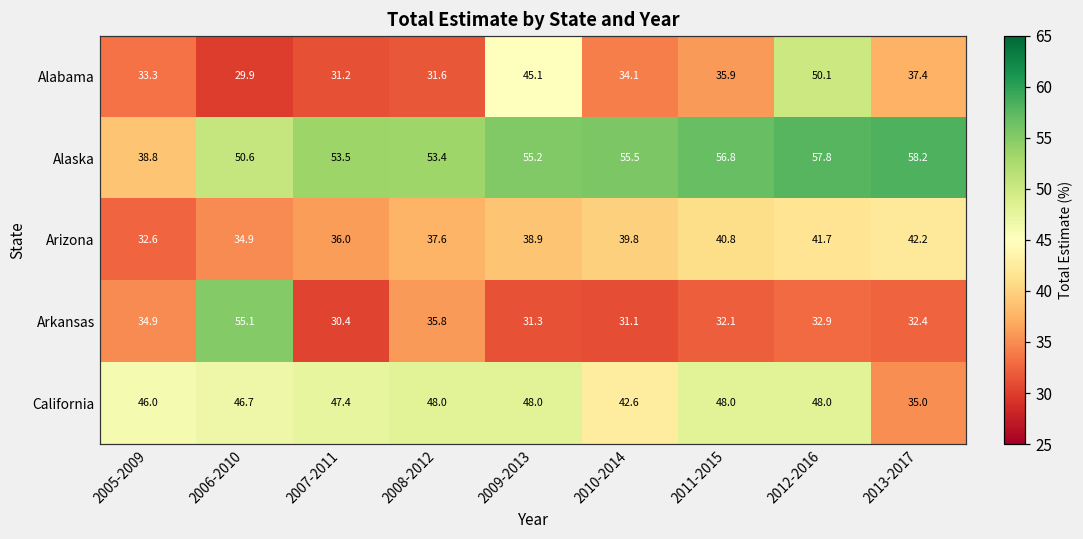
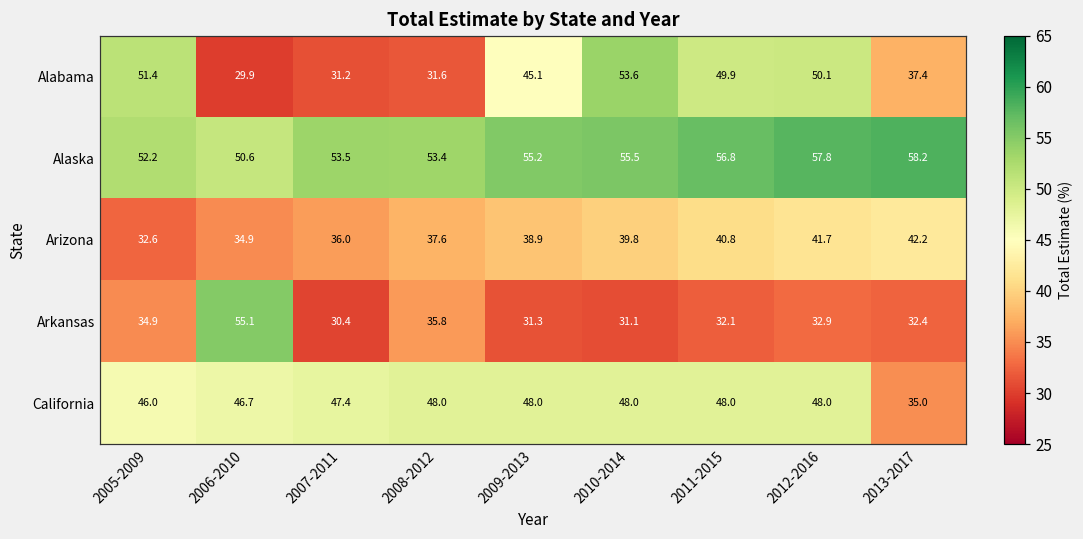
  {
    "Alabama": {
-     "2005-2009": 33.3,
+     "2005-2009": 51.4,
      "2006-2010": 29.9,
      "2007-2011": 31.2,
      "2008-2012": 31.6,
      "2009-2013": 45.1,
-     "2010-2014": 34.1,
-     "2011-2015": 35.9,
+     "2010-2014": 53.6,
+     "2011-2015": 49.9,
      "2012-2016": 50.1,
      "2013-2017": 37.4
    },
    "Alaska": {
-     "2005-2009": 38.8,
+     "2005-2009": 52.2,
      "2006-2010": 50.6,
      "2007-2011": 53.5,
      "2008-2012": 53.4,
      "2009-2013": 55.2,
      "2010-2014": 55.5,
      "2011-2015": 56.8,
      "2012-2016": 57.8,
      "2013-2017": 58.2
    },
    "Arizona": {
      "2005-2009": 32.6,
      "2006-2010": 34.9,
      "2007-2011": 36.0,
      "2008-2012": 37.6,
      "2009-2013": 38.9,
      "2010-2014": 39.8,
      "2011-2015": 40.8,
      "2012-2016": 41.7,
      "2013-2017": 42.2
    },
    "Arkansas": {
      "2005-2009": 34.9,
      "2006-2010": 55.1,
      "2007-2011": 30.4,
      "2008-2012": 35.8,
      "2009-2013": 31.3,
      "2010-2014": 31.1,
      "2011-2015": 32.1,
      "2012-2016": 32.9,
      "2013-2017": 32.4
    },
    "California": {
      "2005-2009": 46.0,
      "2006-2010": 46.7,
      "2007-2011": 47.4,
      "2008-2012": 48.0,
      "2009-2013": 48.0,
-     "2010-2014": 42.6,
+     "2010-2014": 48.0,
      "2011-2015": 48.0,
      "2012-2016": 48.0,
      "2013-2017": 35.0
    }
  }
